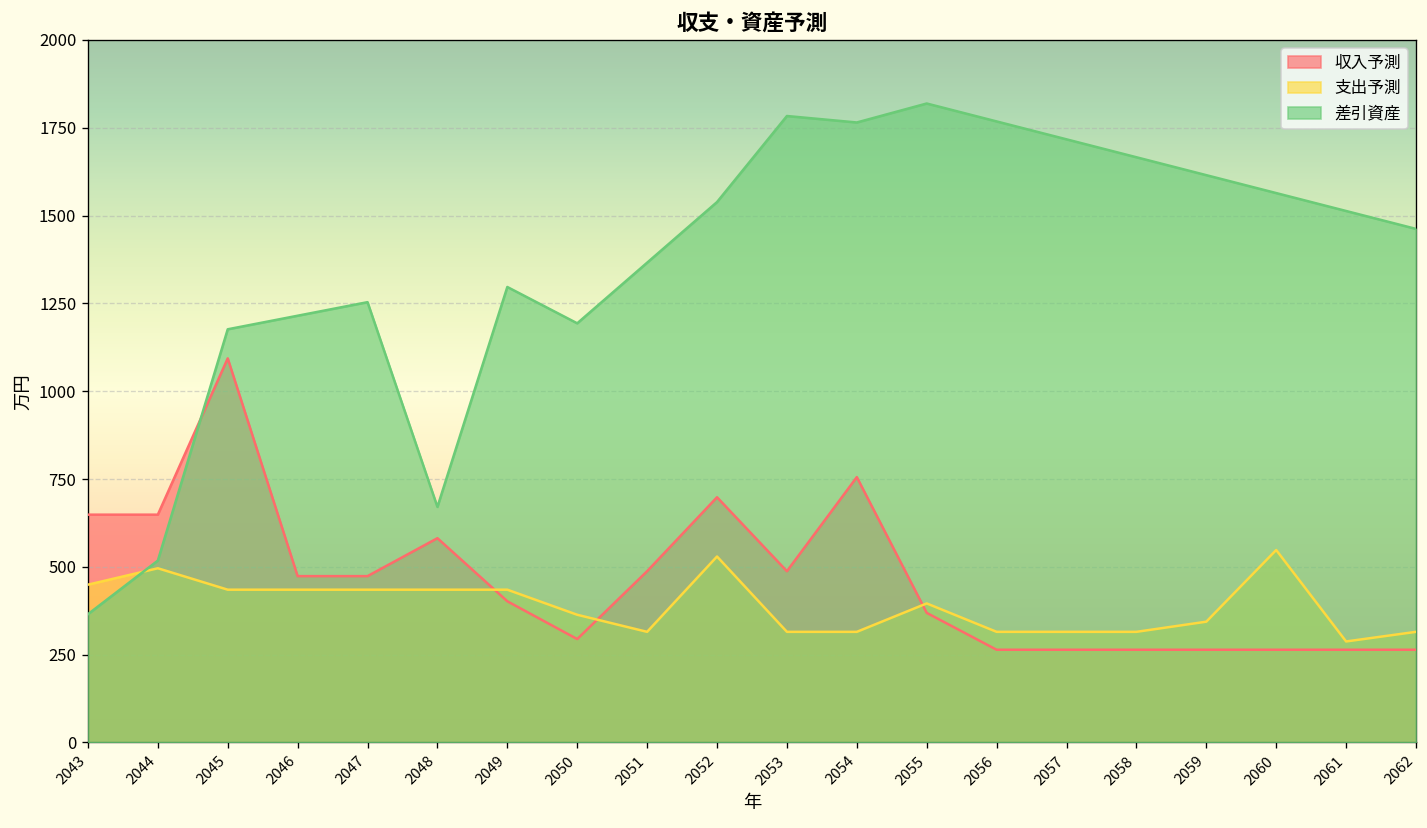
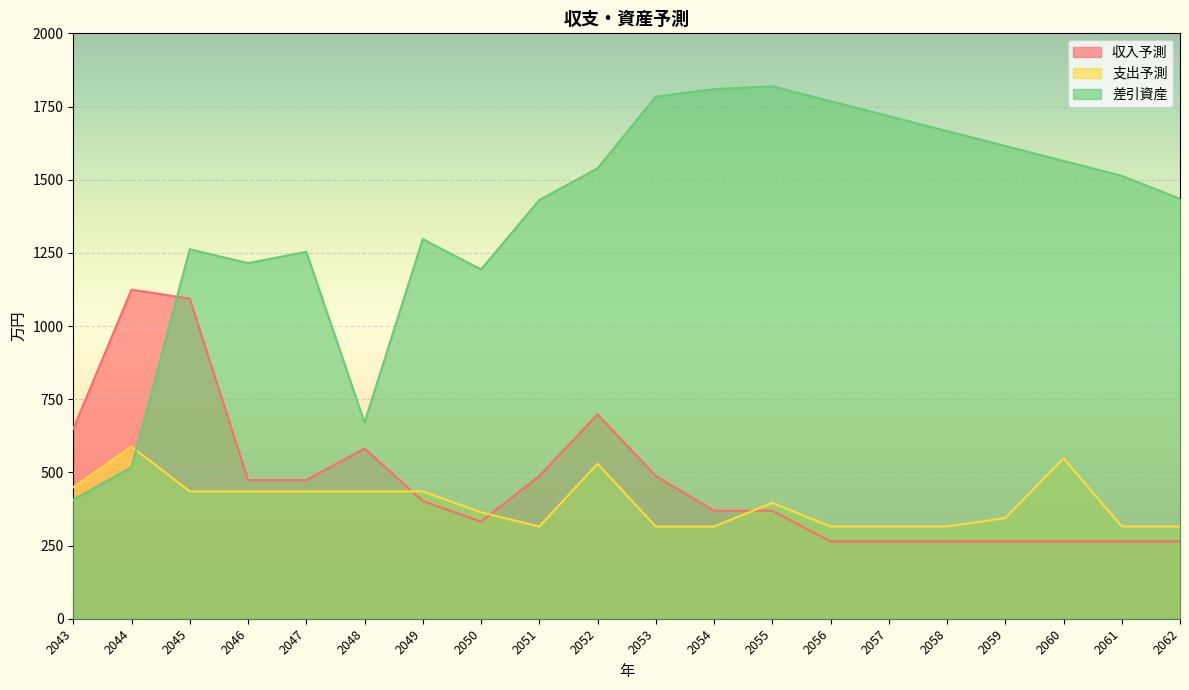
  {
    "収入予測": {
      "2043": 650,
-     "2044": 650,
+     "2044": 1120,
      "2045": 1090,
      "2046": 470,
      "2047": 470,
      "2048": 580,
      "2049": 400,
-     "2050": 290,
+     "2050": 330,
      "2051": 490,
      "2052": 700,
      "2053": 490,
-     "2054": 760,
+     "2054": 370,
      "2055": 370,
      "2056": 260,
      "2057": 260,
      "2058": 260,
      "2059": 260,
      "2060": 260,
      "2061": 260,
      "2062": 260
    },
    "支出予測": {
      "2043": 450,
-     "2044": 500,
+     "2044": 590,
      "2045": 440,
      "2046": 440,
      "2047": 440,
      "2048": 440,
      "2049": 440,
      "2050": 360,
      "2051": 320,
      "2052": 530,
      "2053": 320,
      "2054": 320,
      "2055": 400,
      "2056": 320,
      "2057": 320,
      "2058": 320,
      "2059": 340,
      "2060": 550,
-     "2061": 290,
+     "2061": 320,
      "2062": 320
    },
    "差引資産": {
-     "2043": 370,
+     "2043": 410,
      "2044": 520,
-     "2045": 1180,
+     "2045": 1260,
      "2046": 1220,
      "2047": 1250,
      "2048": 670,
      "2049": 1300,
      "2050": 1190,
-     "2051": 1370,
+     "2051": 1430,
      "2052": 1540,
      "2053": 1780,
-     "2054": 1770,
+     "2054": 1810,
      "2055": 1820,
      "2056": 1770,
      "2057": 1720,
      "2058": 1670,
      "2059": 1620,
      "2060": 1560,
      "2061": 1510,
-     "2062": 1460
+     "2062": 1430
    }
  }
